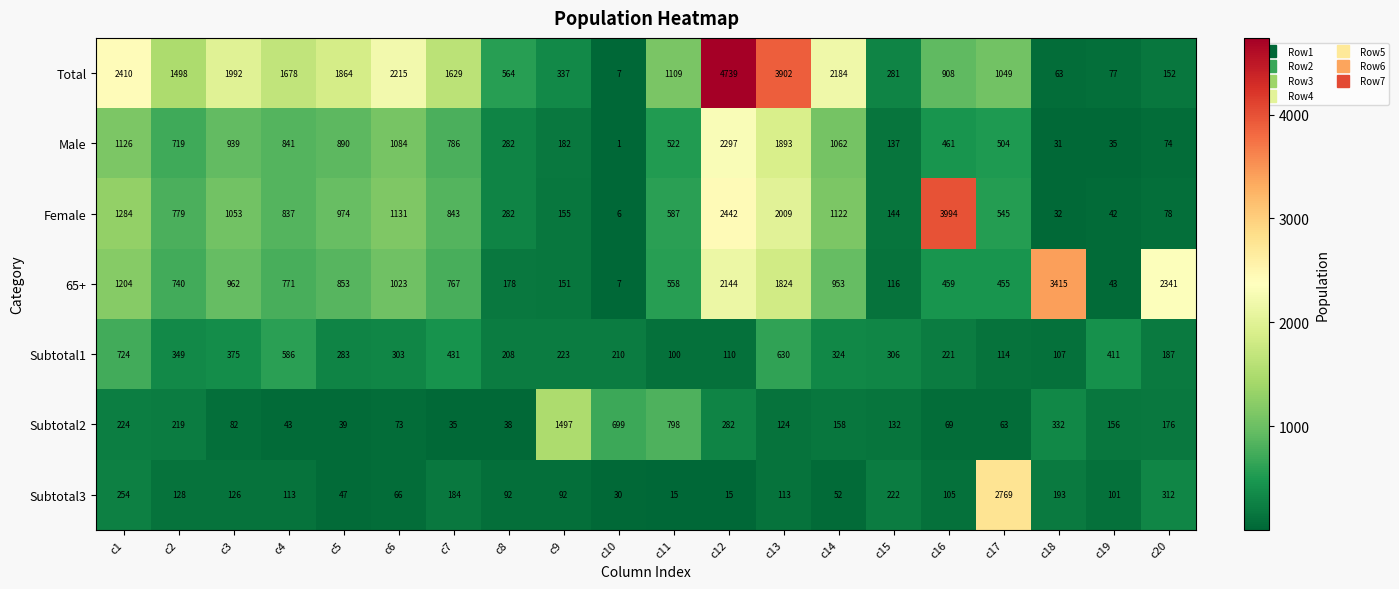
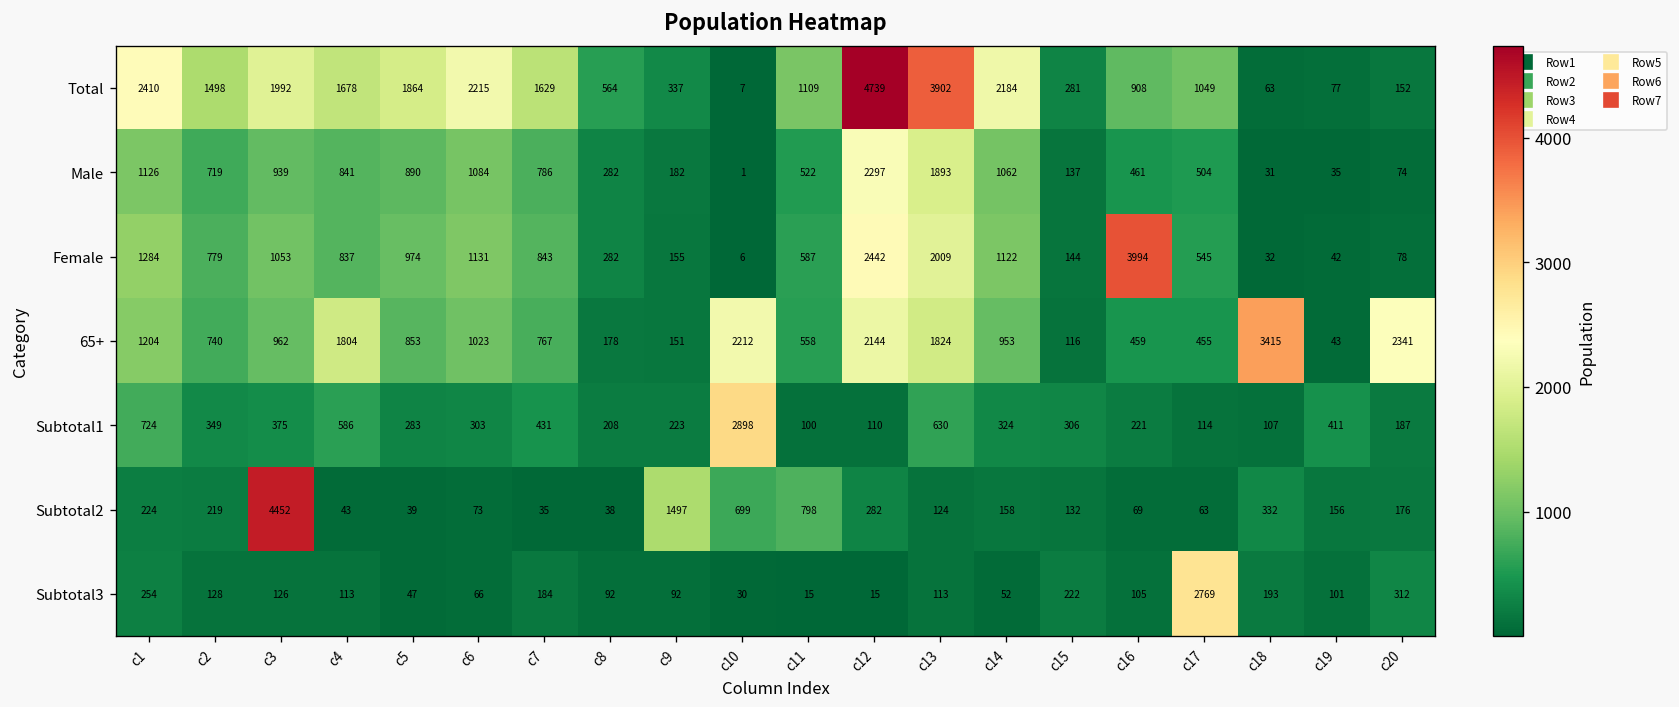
  {
    "Total": {
      "c1": 2410,
      "c2": 1498,
      "c3": 1992,
      "c4": 1678,
      "c5": 1864,
      "c6": 2215,
      "c7": 1629,
      "c8": 564,
      "c9": 337,
      "c10": 7,
      "c11": 1109,
      "c12": 4739,
      "c13": 3902,
      "c14": 2184,
      "c15": 281,
      "c16": 908,
      "c17": 1049,
      "c18": 63,
      "c19": 77,
      "c20": 152
    },
    "Male": {
      "c1": 1126,
      "c2": 719,
      "c3": 939,
      "c4": 841,
      "c5": 890,
      "c6": 1084,
      "c7": 786,
      "c8": 282,
      "c9": 182,
      "c10": 1,
      "c11": 522,
      "c12": 2297,
      "c13": 1893,
      "c14": 1062,
      "c15": 137,
      "c16": 461,
      "c17": 504,
      "c18": 31,
      "c19": 35,
      "c20": 74
    },
    "Female": {
      "c1": 1284,
      "c2": 779,
      "c3": 1053,
      "c4": 837,
      "c5": 974,
      "c6": 1131,
      "c7": 843,
      "c8": 282,
      "c9": 155,
      "c10": 6,
      "c11": 587,
      "c12": 2442,
      "c13": 2009,
      "c14": 1122,
      "c15": 144,
      "c16": 3994,
      "c17": 545,
      "c18": 32,
      "c19": 42,
      "c20": 78
    },
    "65+": {
      "c1": 1204,
      "c2": 740,
      "c3": 962,
-     "c4": 771,
+     "c4": 1804,
      "c5": 853,
      "c6": 1023,
      "c7": 767,
      "c8": 178,
      "c9": 151,
-     "c10": 7,
+     "c10": 2212,
      "c11": 558,
      "c12": 2144,
      "c13": 1824,
      "c14": 953,
      "c15": 116,
      "c16": 459,
      "c17": 455,
      "c18": 3415,
      "c19": 43,
      "c20": 2341
    },
    "Subtotal1": {
      "c1": 724,
      "c2": 349,
      "c3": 375,
      "c4": 586,
      "c5": 283,
      "c6": 303,
      "c7": 431,
      "c8": 208,
      "c9": 223,
-     "c10": 210,
+     "c10": 2898,
      "c11": 100,
      "c12": 110,
      "c13": 630,
      "c14": 324,
      "c15": 306,
      "c16": 221,
      "c17": 114,
      "c18": 107,
      "c19": 411,
      "c20": 187
    },
    "Subtotal2": {
      "c1": 224,
      "c2": 219,
-     "c3": 82,
+     "c3": 4452,
      "c4": 43,
      "c5": 39,
      "c6": 73,
      "c7": 35,
      "c8": 38,
      "c9": 1497,
      "c10": 699,
      "c11": 798,
      "c12": 282,
      "c13": 124,
      "c14": 158,
      "c15": 132,
      "c16": 69,
      "c17": 63,
      "c18": 332,
      "c19": 156,
      "c20": 176
    },
    "Subtotal3": {
      "c1": 254,
      "c2": 128,
      "c3": 126,
      "c4": 113,
      "c5": 47,
      "c6": 66,
      "c7": 184,
      "c8": 92,
      "c9": 92,
      "c10": 30,
      "c11": 15,
      "c12": 15,
      "c13": 113,
      "c14": 52,
      "c15": 222,
      "c16": 105,
      "c17": 2769,
      "c18": 193,
      "c19": 101,
      "c20": 312
    }
  }
